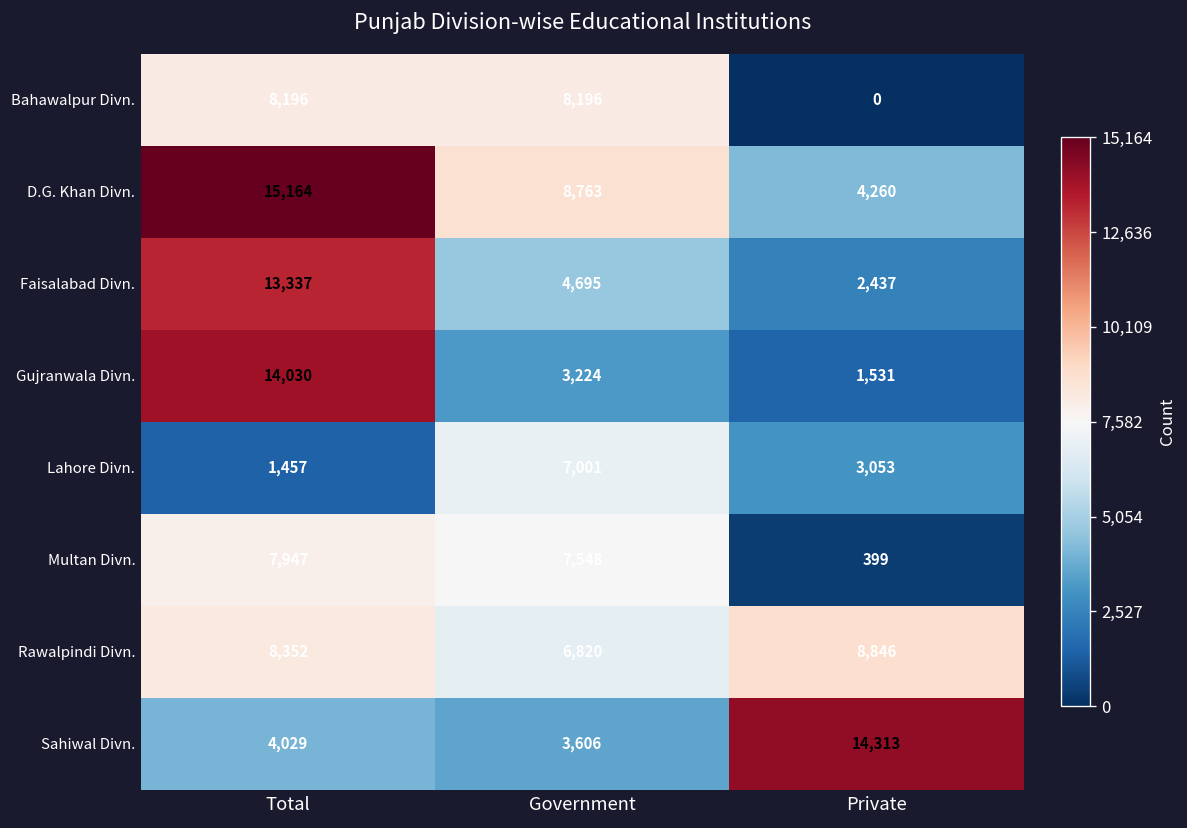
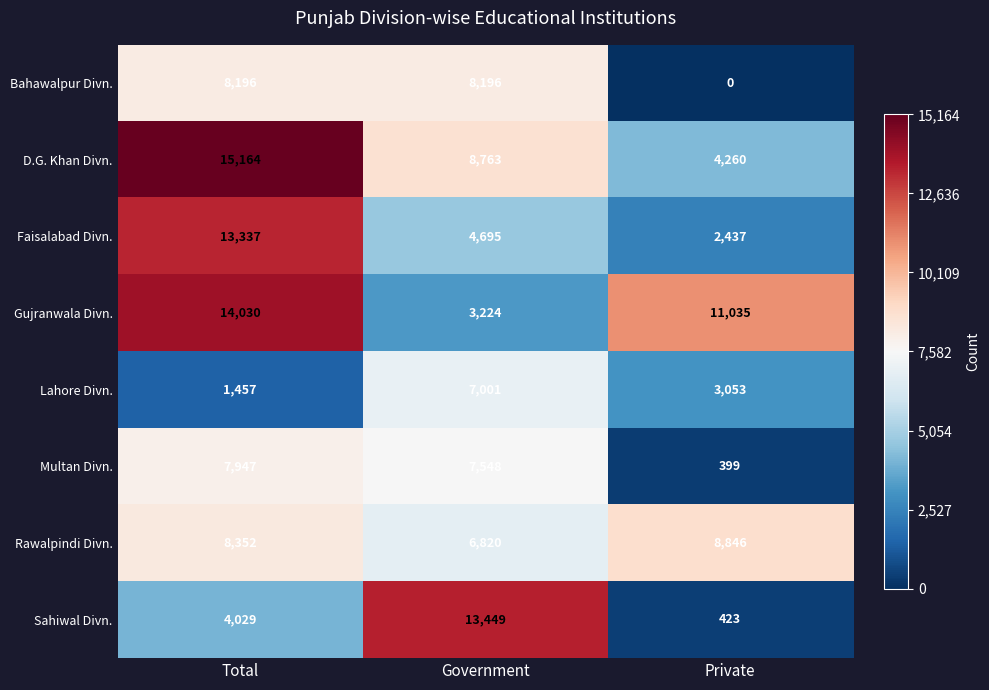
  {
    "Bahawalpur Divn.": {
      "Private": "0"
    },
    "D.G. Khan Divn.": {
      "Total": "15,164",
      "Private": "4,260"
    },
    "Faisalabad Divn.": {
      "Total": "13,337",
      "Government": "4,695",
      "Private": "2,437"
    },
    "Gujranwala Divn.": {
      "Total": "14,030",
      "Government": "3,224",
-     "Private": "1,531"
+     "Private": "11,035"
    },
    "Lahore Divn.": {
      "Total": "1,457",
      "Private": "3,053"
    },
    "Multan Divn.": {
      "Private": "399"
    },
    "Rawalpindi Divn.": {
      "Private": "8,846"
    },
    "Sahiwal Divn.": {
      "Total": "4,029",
-     "Government": "3,606",
-     "Private": "14,313"
+     "Government": "13,449",
+     "Private": "423"
    }
  }
